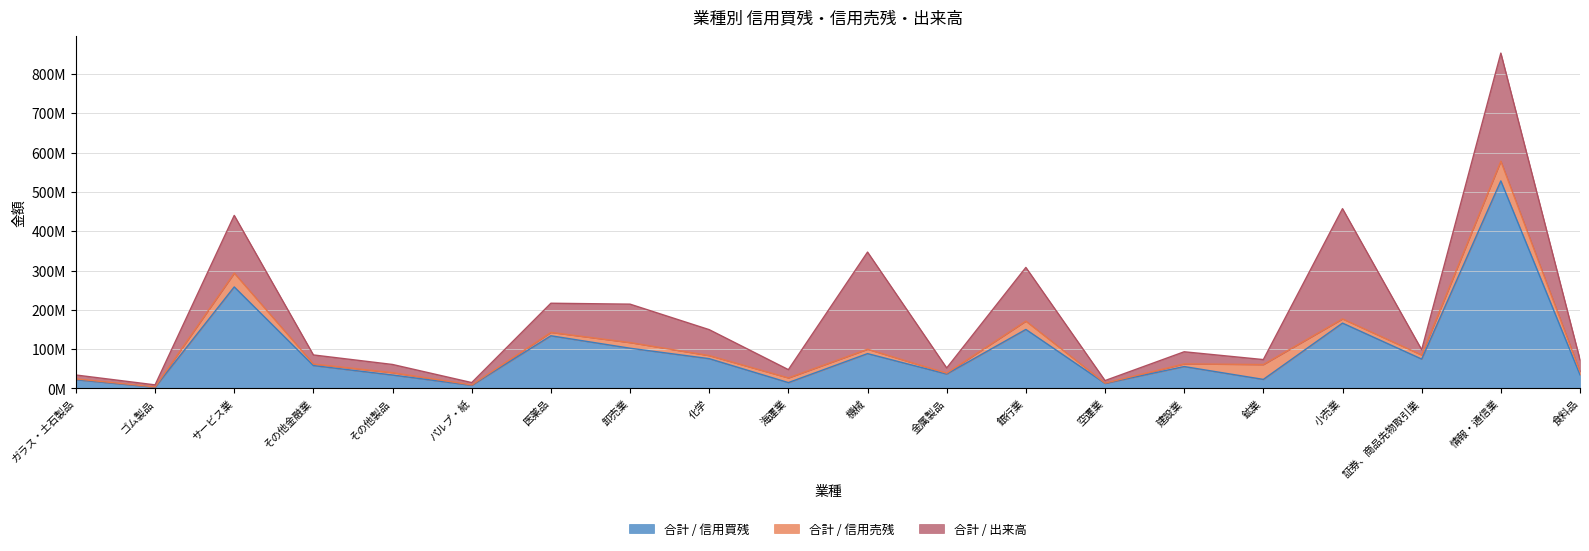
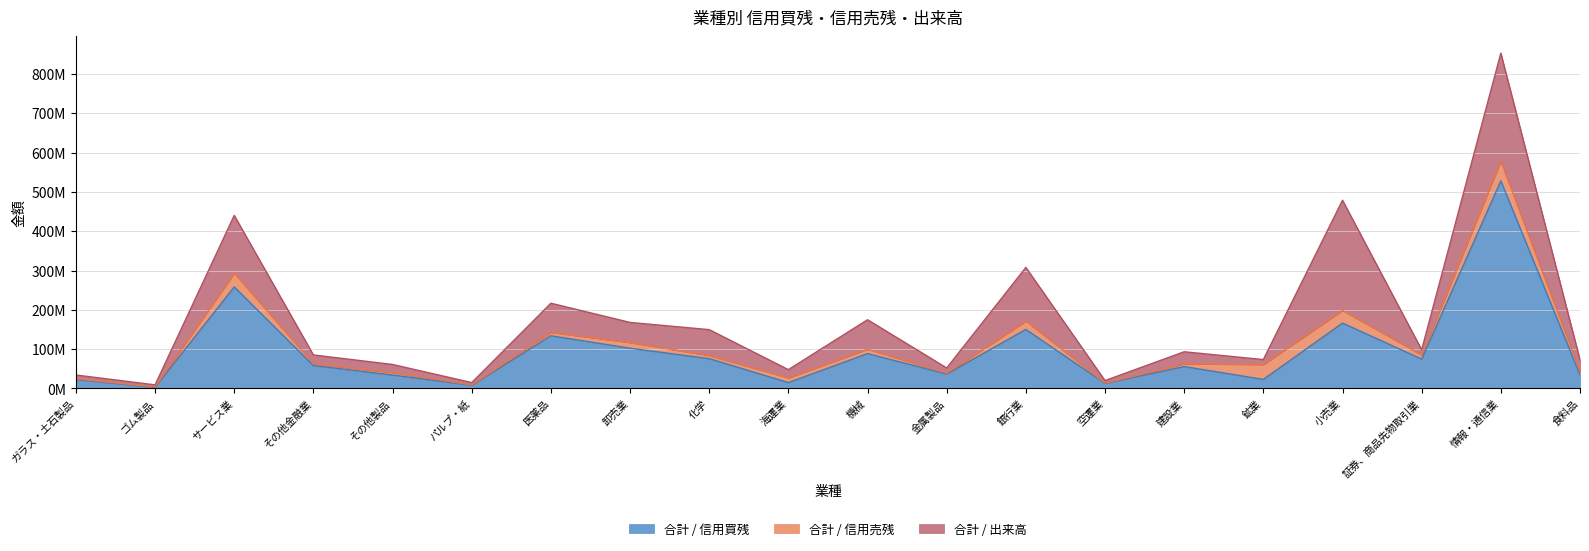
  {
    "合計 / 信用買残": {
      "サービス業": 260000000,
      "医薬品": 130000000,
      "卸売業": 100000000,
      "化学": 80000000,
      "海運業": 20000000,
      "機械": 90000000,
      "銀行業": 150000000,
      "建設業": 60000000,
      "鉱業": 20000000,
      "小売業": 170000000,
      "証券、商品先物取引業": 70000000,
      "情報・通信業": 530000000,
      "食料品": 30000000
    },
    "合計 / 信用売残": {
      "サービス業": 40000000,
      "医薬品": 10000000,
      "卸売業": 10000000,
      "化学": 10000000,
      "海運業": 10000000,
      "機械": 10000000,
      "銀行業": 20000000,
      "建設業": 10000000,
      "鉱業": 40000000,
-     "小売業": 10000000,
+     "小売業": 30000000,
      "証券、商品先物取引業": 10000000,
      "情報・通信業": 50000000,
      "食料品": 10000000
    },
    "合計 / 出来高": {
      "ガラス・土石製品": 10000000,
      "サービス業": 150000000,
      "その他金融業": 20000000,
      "その他製品": 20000000,
      "医薬品": 70000000,
-     "卸売業": 100000000,
+     "卸売業": 50000000,
      "化学": 70000000,
      "海運業": 20000000,
-     "機械": 250000000,
+     "機械": 80000000,
      "金属製品": 10000000,
      "銀行業": 140000000,
      "空運業": 10000000,
      "建設業": 30000000,
      "鉱業": 10000000,
      "小売業": 280000000,
      "証券、商品先物取引業": 10000000,
      "情報・通信業": 280000000,
      "食料品": 30000000
    }
  }
